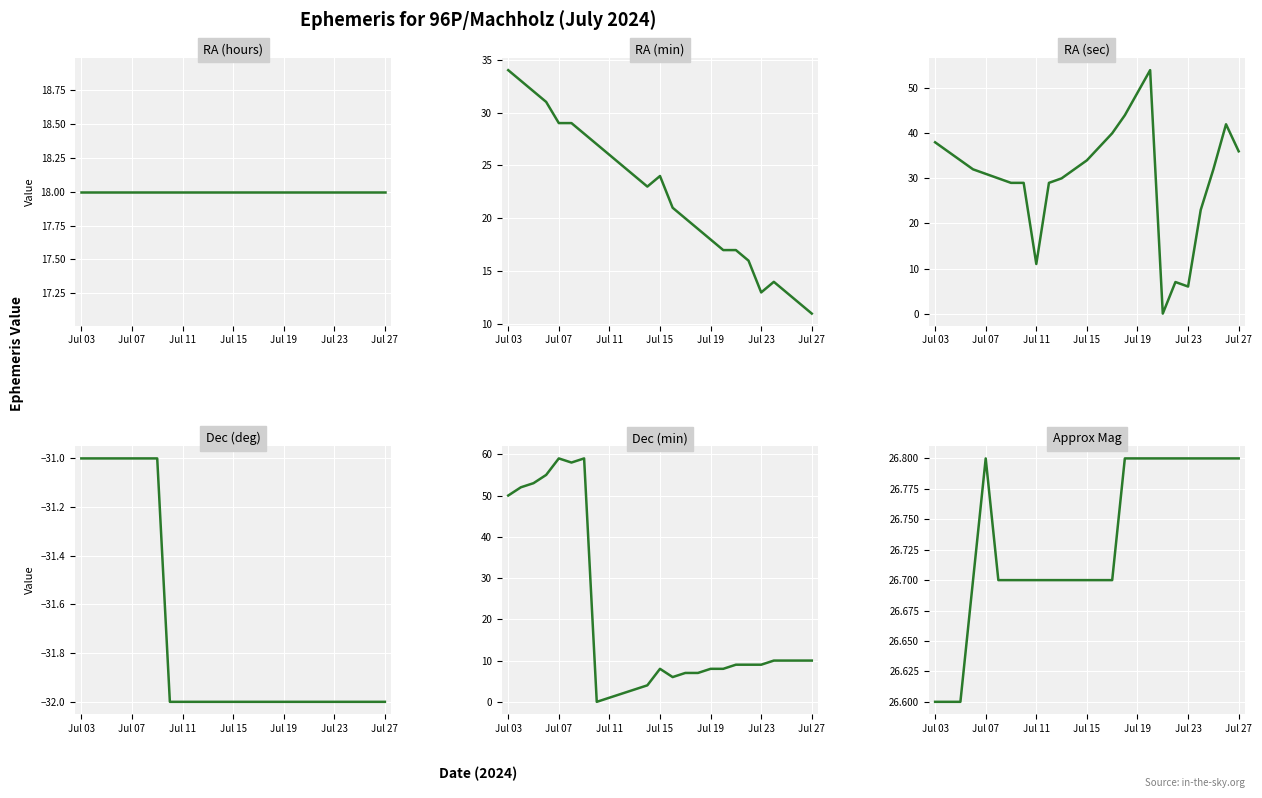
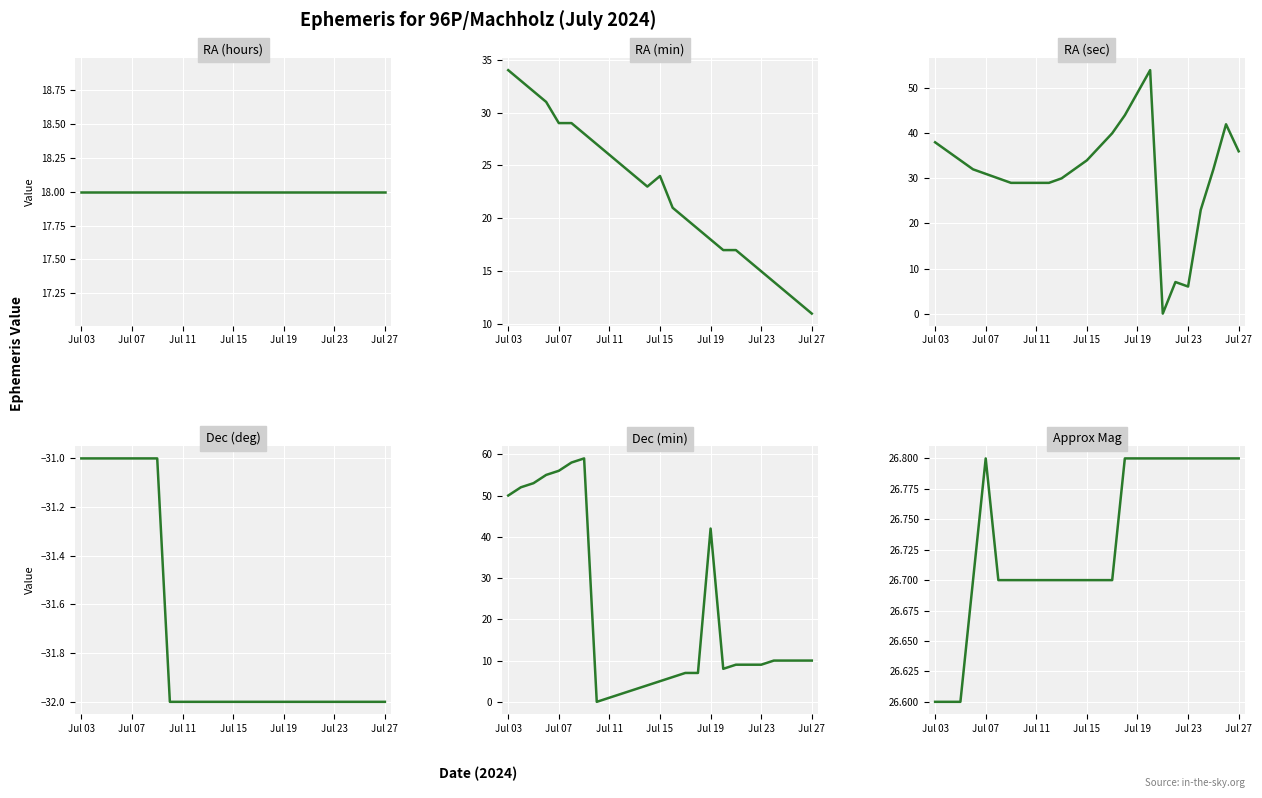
  {
    "RA (hours)": {
      "Jul 03": 18.00,
      "Jul 07": 18.00,
      "Jul 11": 18.00,
      "Jul 15": 18.00,
      "Jul 19": 18.00,
      "Jul 23": 18.00,
      "Jul 27": 18.00
    },
    "RA (min)": {
      "Jul 03": 34,
      "Jul 07": 29,
      "Jul 11": 26,
      "Jul 15": 24,
      "Jul 19": 18,
-     "Jul 23": 13,
+     "Jul 23": 15,
      "Jul 27": 11
    },
    "RA (sec)": {
      "Jul 03": 38,
      "Jul 07": 31,
-     "Jul 11": 11,
+     "Jul 11": 29,
      "Jul 15": 34,
      "Jul 19": 49,
      "Jul 23": 6,
      "Jul 27": 36
    },
    "Dec (deg)": {
      "Jul 03": -31.00,
      "Jul 07": -31.00,
      "Jul 11": -32.00,
      "Jul 15": -32.00,
      "Jul 19": -32.00,
      "Jul 23": -32.00,
      "Jul 27": -32.00
    },
    "Dec (min)": {
      "Jul 03": 50,
-     "Jul 07": 59,
+     "Jul 07": 56,
      "Jul 11": 1,
-     "Jul 15": 8,
-     "Jul 19": 8,
+     "Jul 15": 5,
+     "Jul 19": 42,
      "Jul 23": 9,
      "Jul 27": 10
    },
    "Approx Mag": {
      "Jul 03": 26.600,
      "Jul 07": 26.800,
      "Jul 11": 26.700,
      "Jul 15": 26.700,
      "Jul 19": 26.800,
      "Jul 23": 26.800,
      "Jul 27": 26.800
    }
  }
